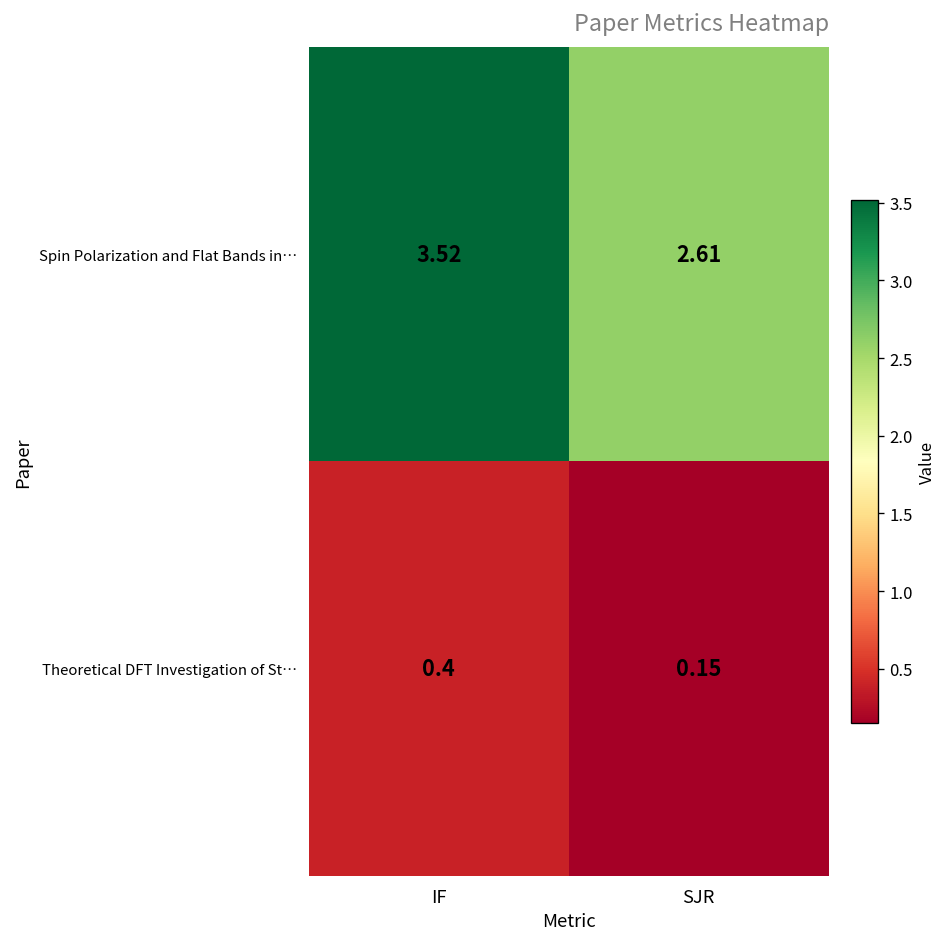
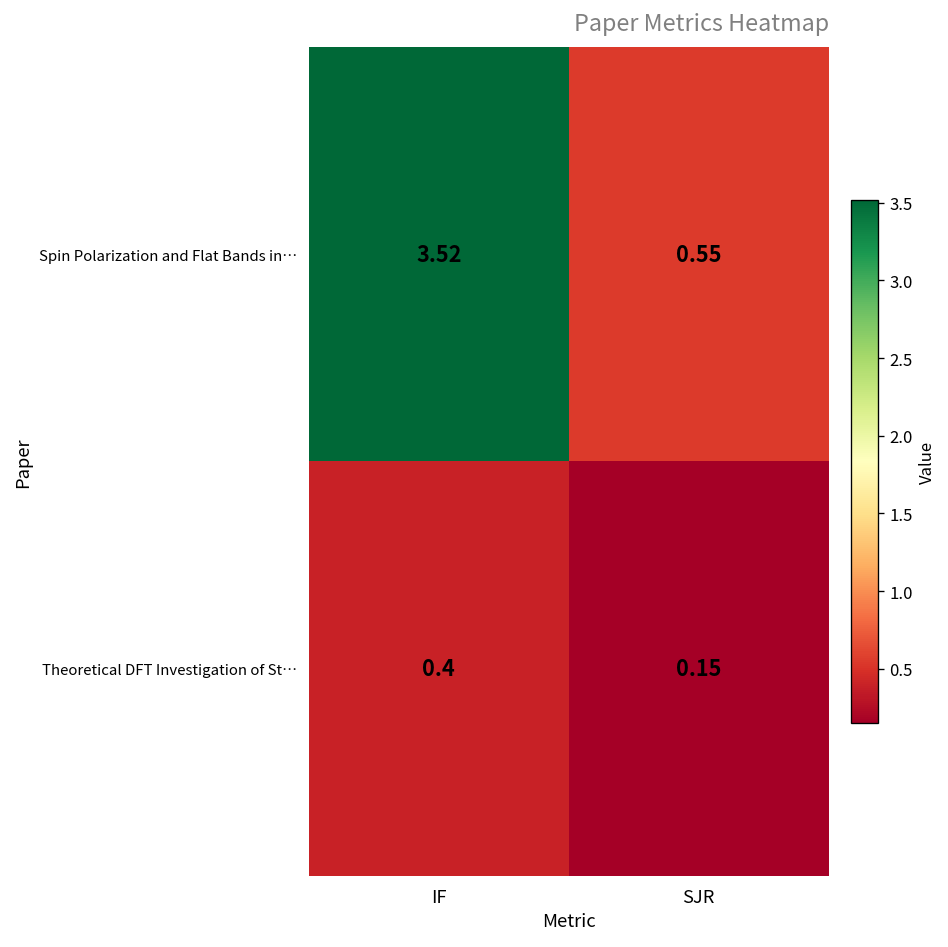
  {
    "Spin Polarization and Flat Bands in…": {
      "IF": 3.52,
-     "SJR": 2.61
+     "SJR": 0.55
    },
    "Theoretical DFT Investigation of St…": {
      "IF": 0.4,
      "SJR": 0.15
    }
  }
